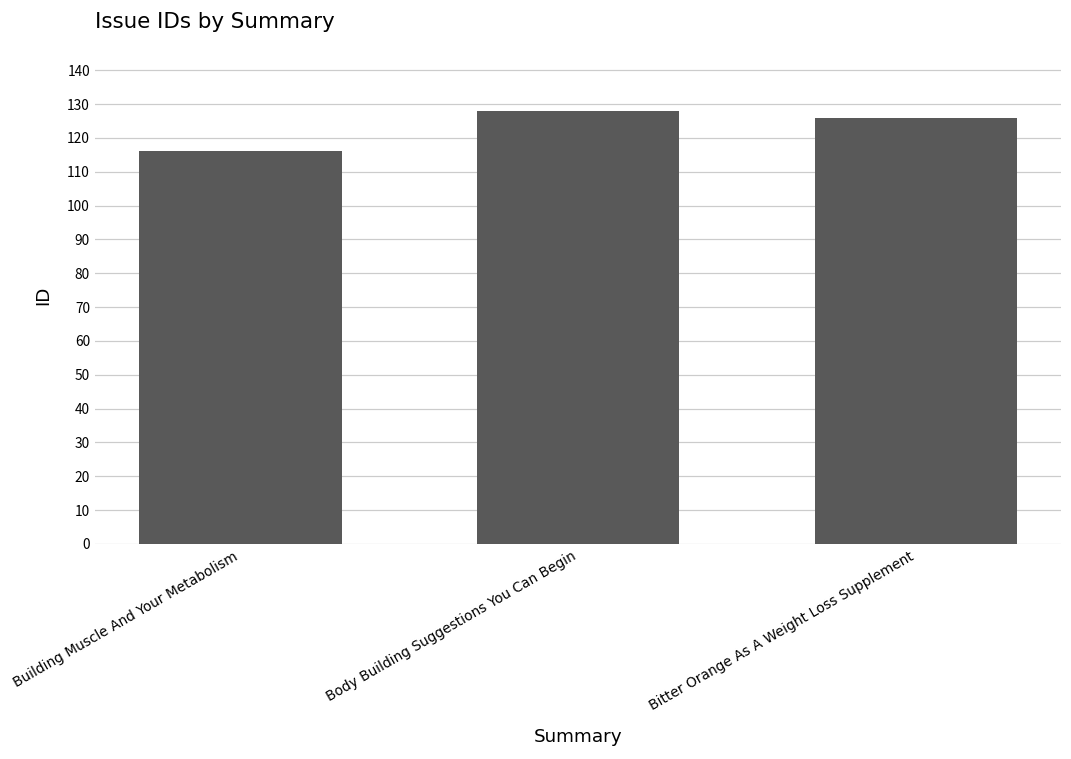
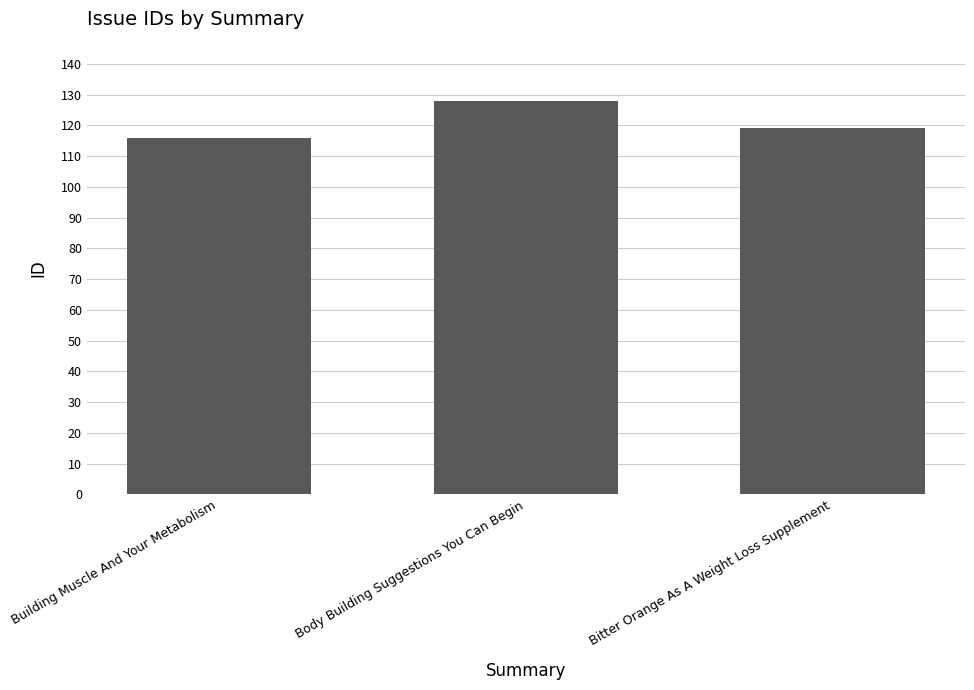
  {
    "Building Muscle And Your Metabolism": 116,
    "Body Building Suggestions You Can Begin": 128,
-   "Bitter Orange As A Weight Loss Supplement": 126
+   "Bitter Orange As A Weight Loss Supplement": 119
  }
